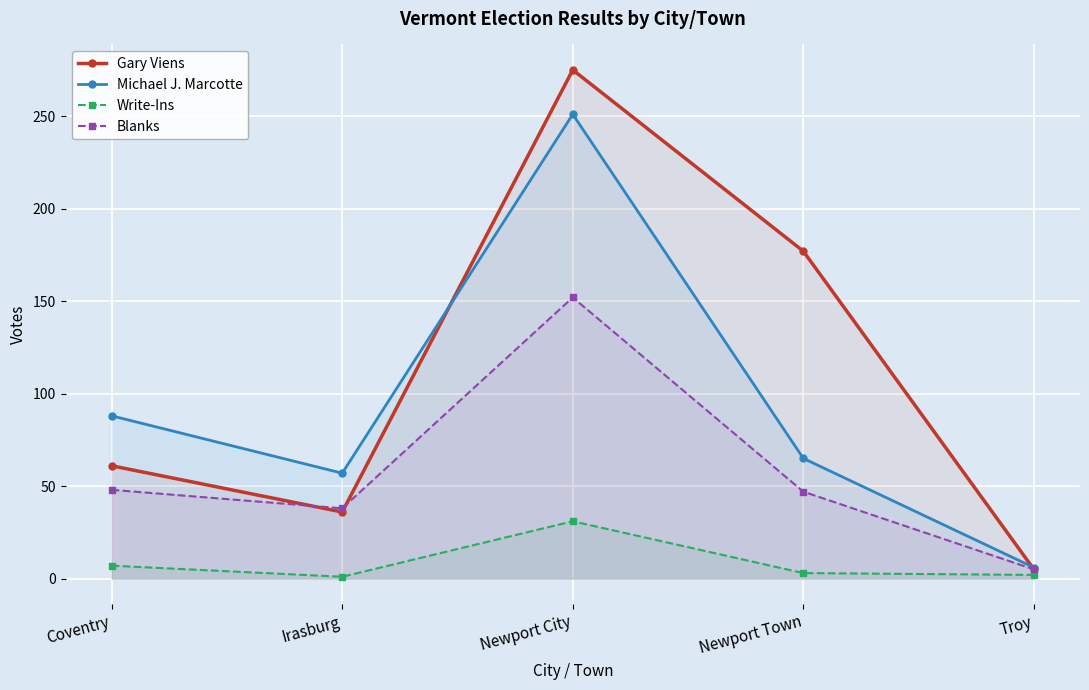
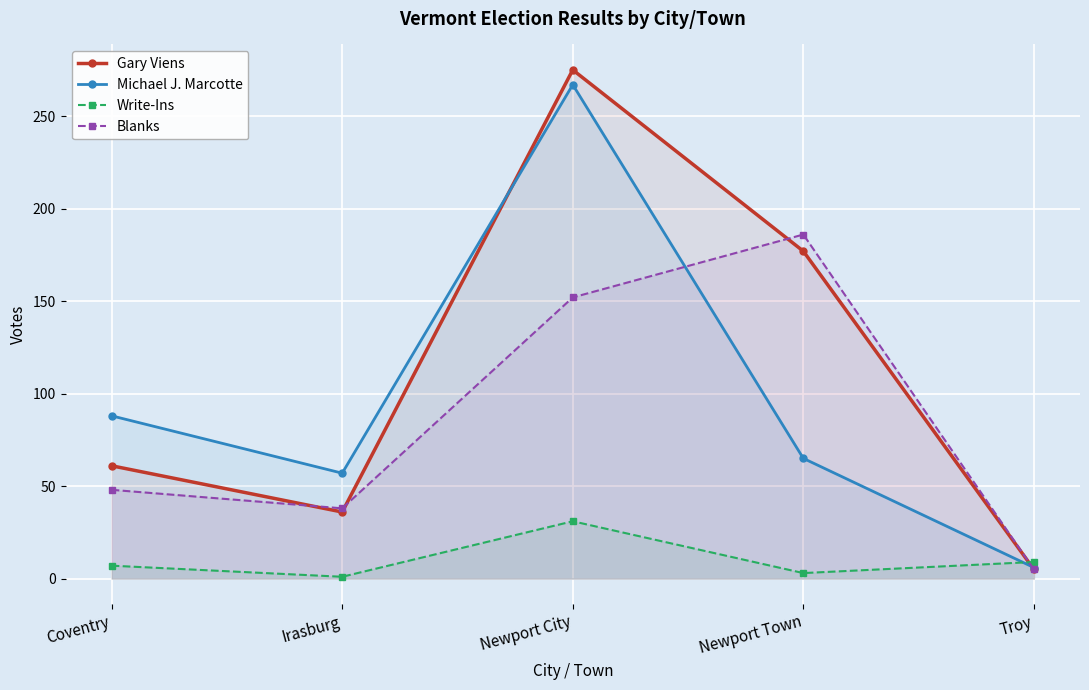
  {
    "Gary Viens": {
      "Coventry": 61,
      "Irasburg": 36,
      "Newport City": 275,
      "Newport Town": 177
    },
    "Michael J. Marcotte": {
      "Coventry": 88,
      "Irasburg": 57,
-     "Newport City": 251,
+     "Newport City": 267,
      "Newport Town": 65
    },
    "Write-Ins": {
      "Coventry": 7,
      "Irasburg": 1,
      "Newport City": 31,
      "Newport Town": 3,
-     "Troy": 2
+     "Troy": 9
    },
    "Blanks": {
      "Coventry": 48,
      "Irasburg": 38,
      "Newport City": 152,
-     "Newport Town": 47
+     "Newport Town": 186
    }
  }
